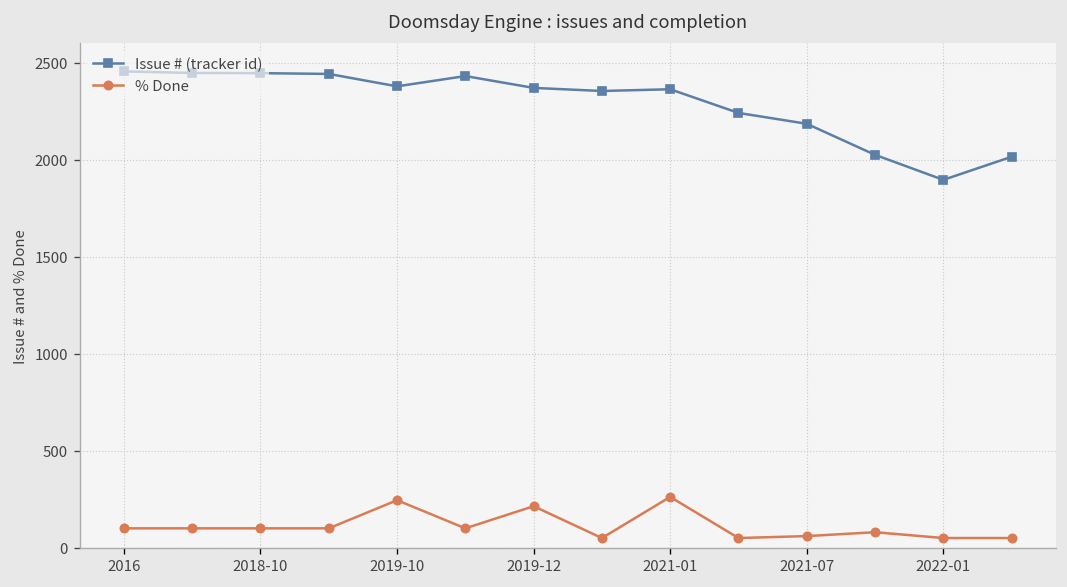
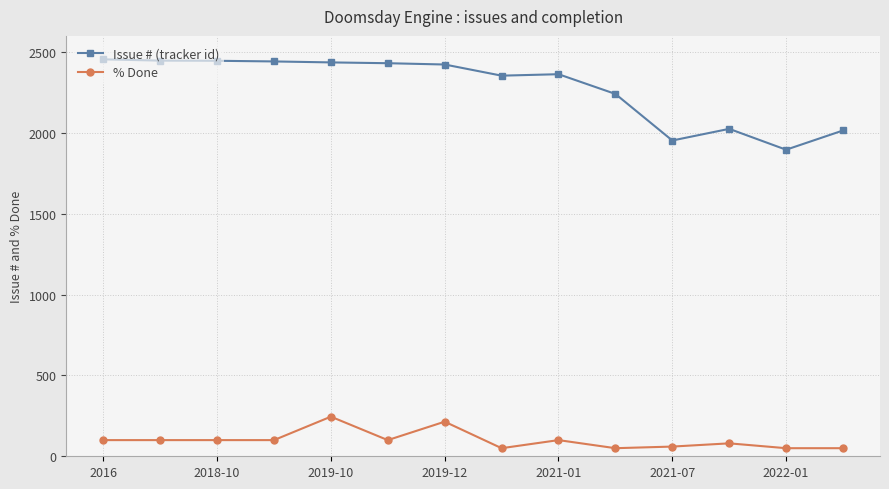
  {
    "Issue # (tracker id)": {
-     "2019-10": 2380,
-     "2019-12": 2370,
+     "2019-10": 2440,
+     "2019-12": 2420,
      "2021-01": 2360,
-     "2021-07": 2190,
+     "2021-07": 1950,
      "2022-01": 1900
    },
    "% Done": {
      "2016": 100,
      "2018-10": 100,
      "2019-10": 250,
      "2019-12": 210,
-     "2021-01": 260,
+     "2021-01": 100,
      "2021-07": 60,
      "2022-01": 50
    }
  }
